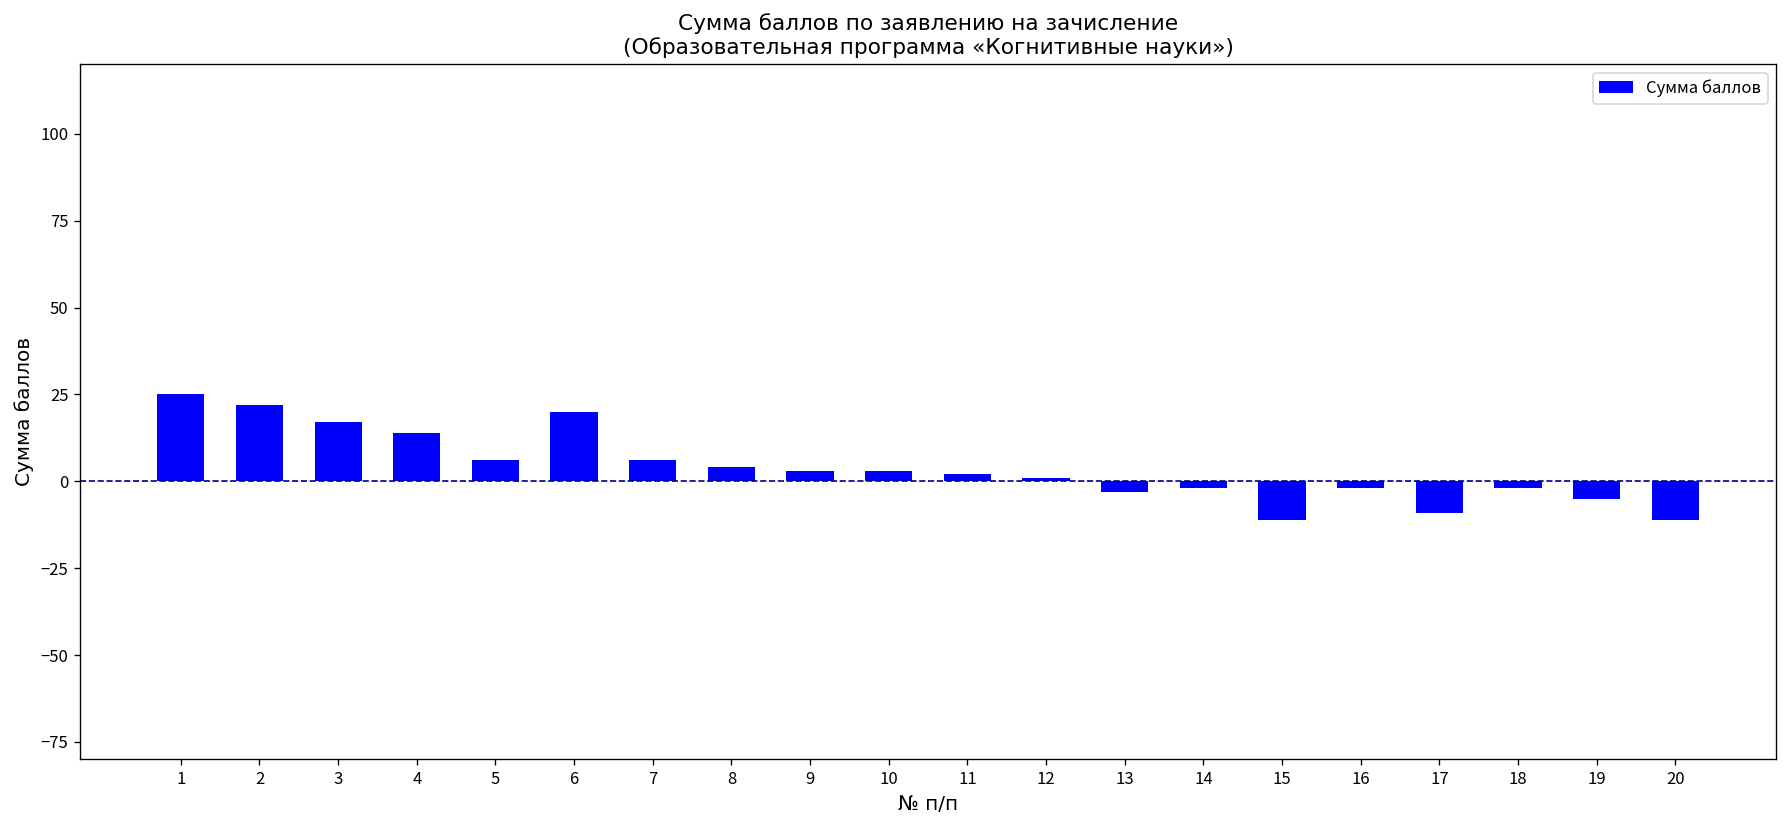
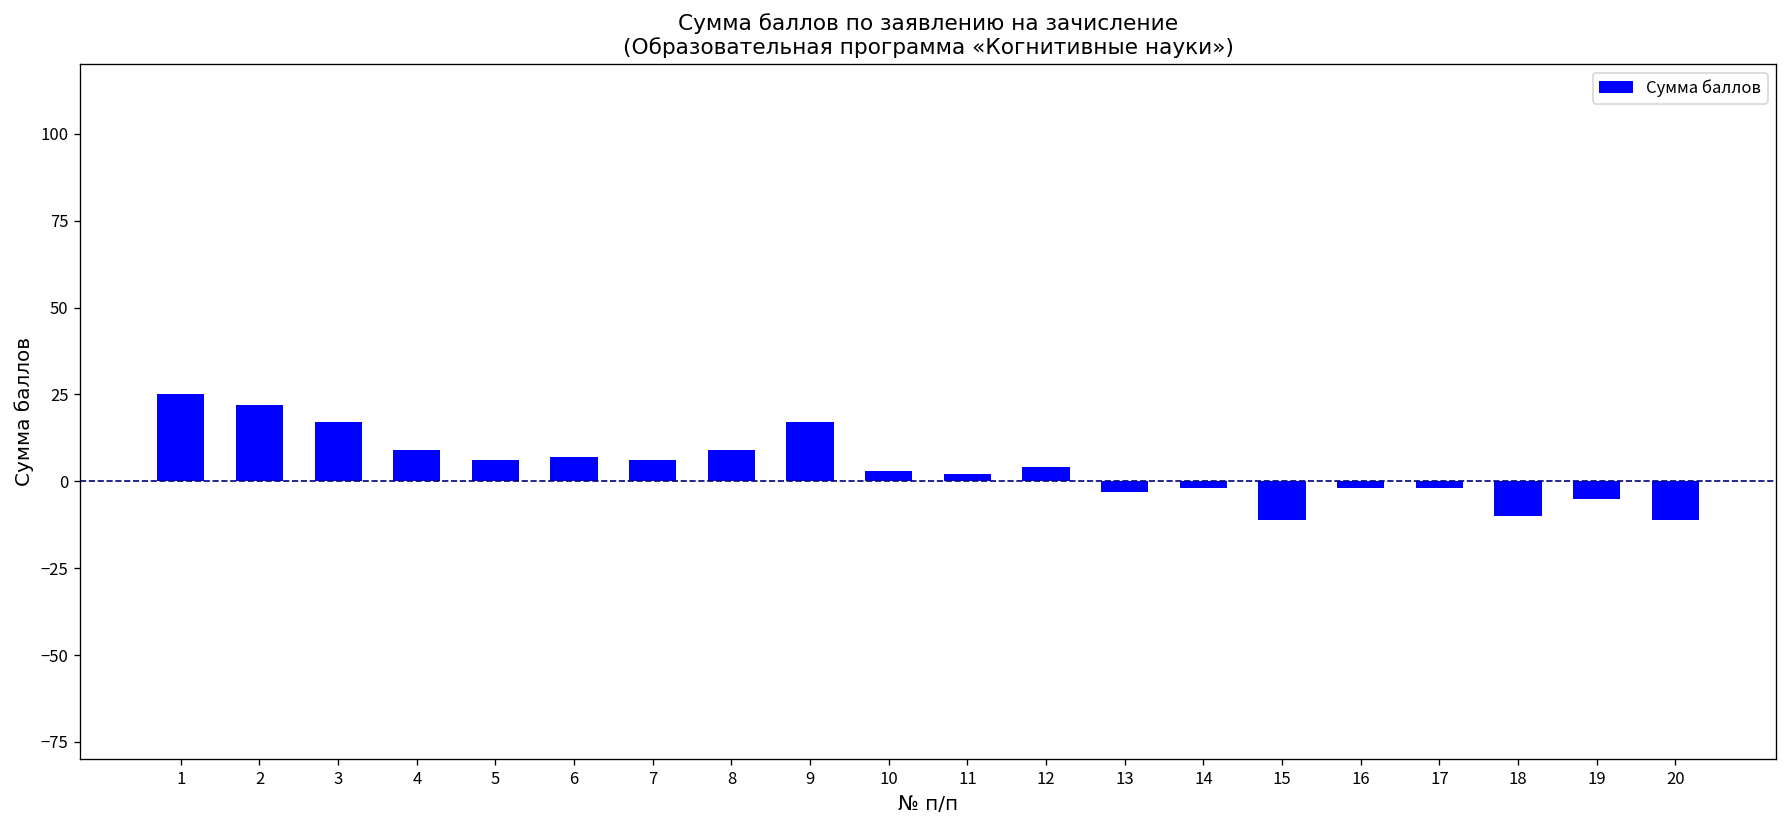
  {
    "1": 25,
    "2": 22,
    "3": 17,
-   "4": 14,
+   "4": 9,
    "5": 6,
-   "6": 20,
+   "6": 7,
    "7": 6,
-   "8": 4,
-   "9": 3,
+   "8": 9,
+   "9": 17,
    "10": 3,
    "11": 2,
-   "12": 1,
+   "12": 4,
    "13": -3,
    "14": -2,
    "15": -11,
    "16": -2,
-   "17": -9,
-   "18": -2,
+   "17": -2,
+   "18": -10,
    "19": -5,
    "20": -11
  }
